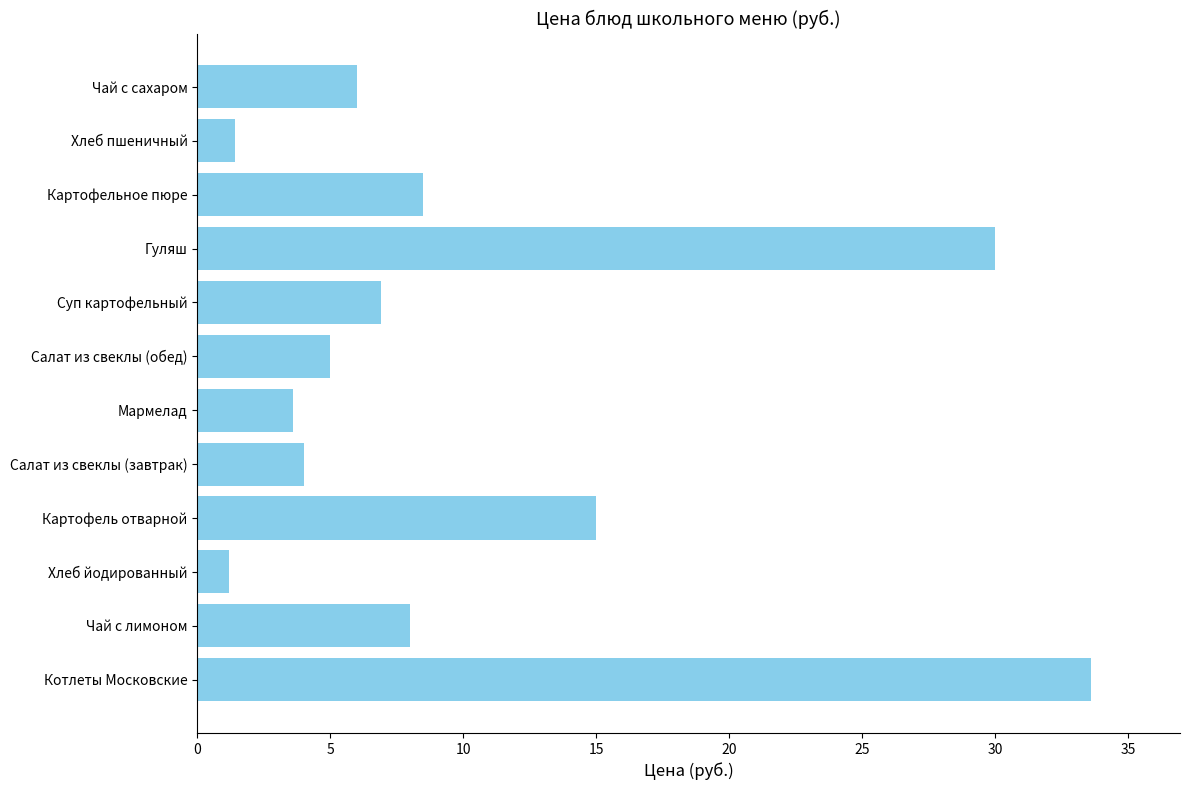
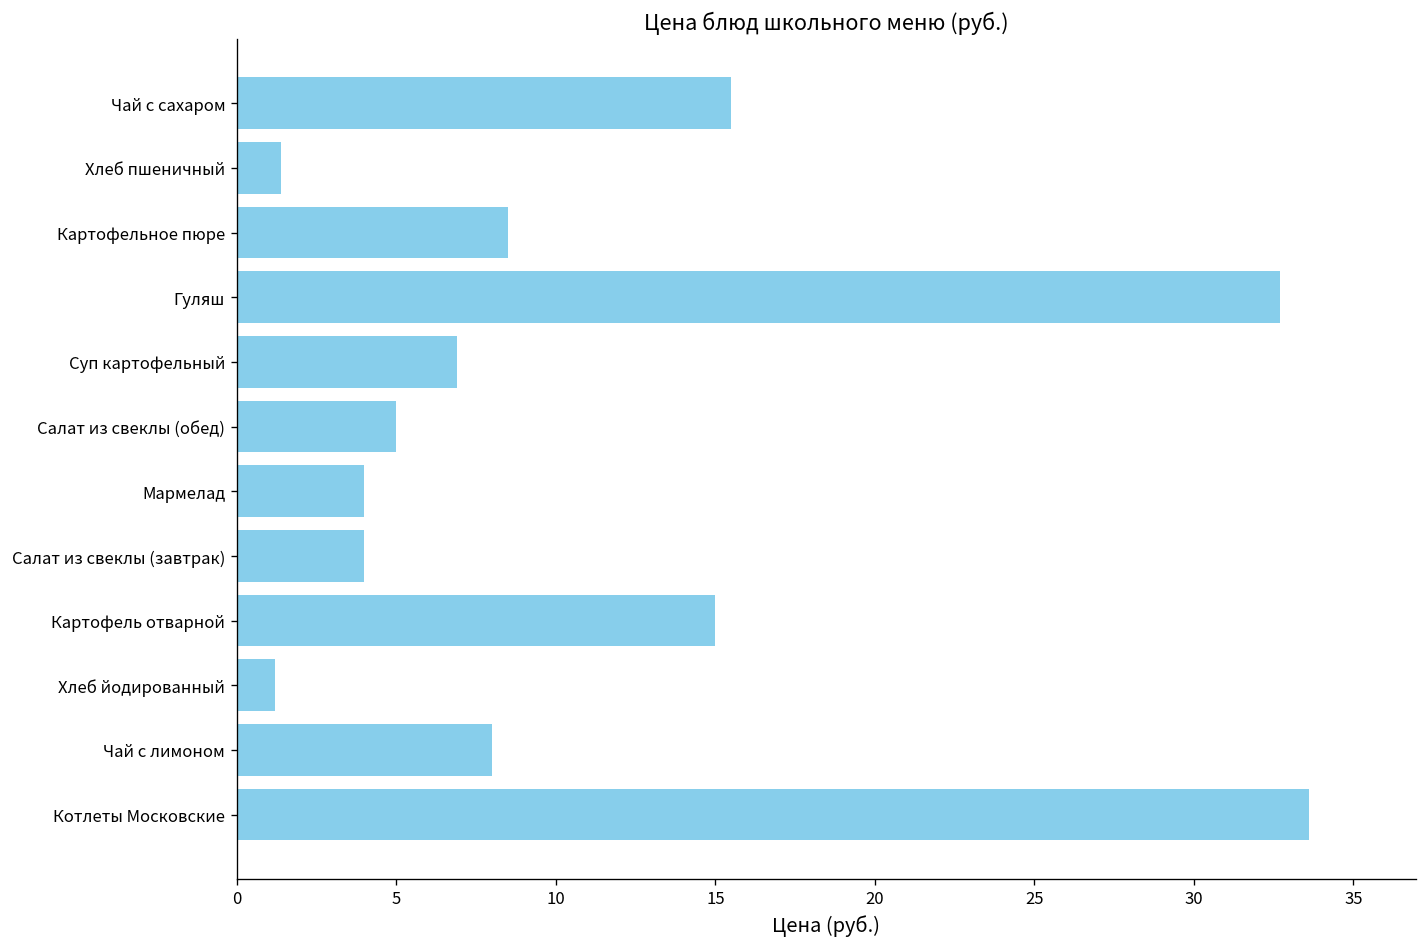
  {
-   "Чай с сахаром": 6.0,
+   "Чай с сахаром": 15.5,
    "Хлеб пшеничный": 1.4,
    "Картофельное пюре": 8.5,
-   "Гуляш": 30.0,
+   "Гуляш": 32.7,
    "Суп картофельный": 6.9,
    "Салат из свеклы (обед)": 5.0,
-   "Мармелад": 3.6,
+   "Мармелад": 4.0,
    "Салат из свеклы (завтрак)": 4.0,
    "Картофель отварной": 15.0,
    "Хлеб йодированный": 1.2,
    "Чай с лимоном": 8.0,
    "Котлеты Московские": 33.6
  }
